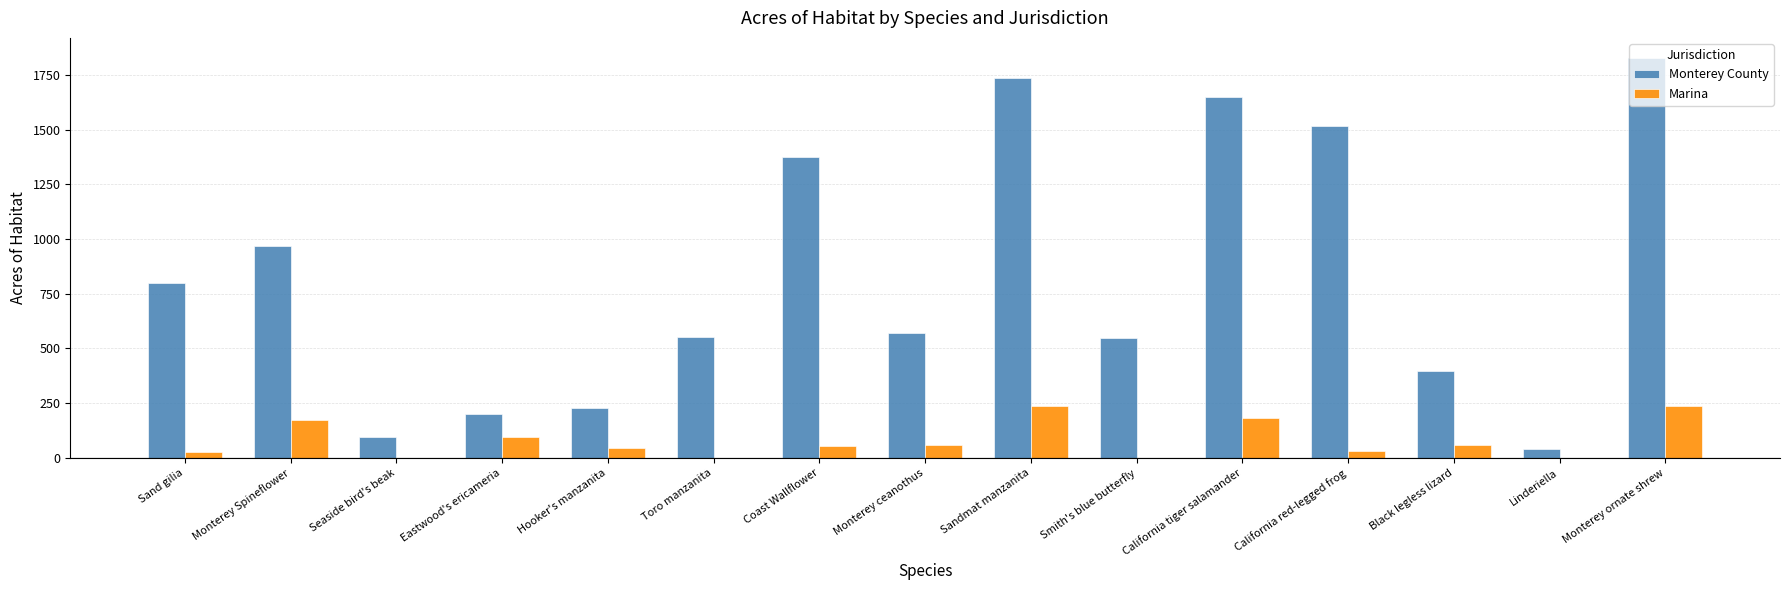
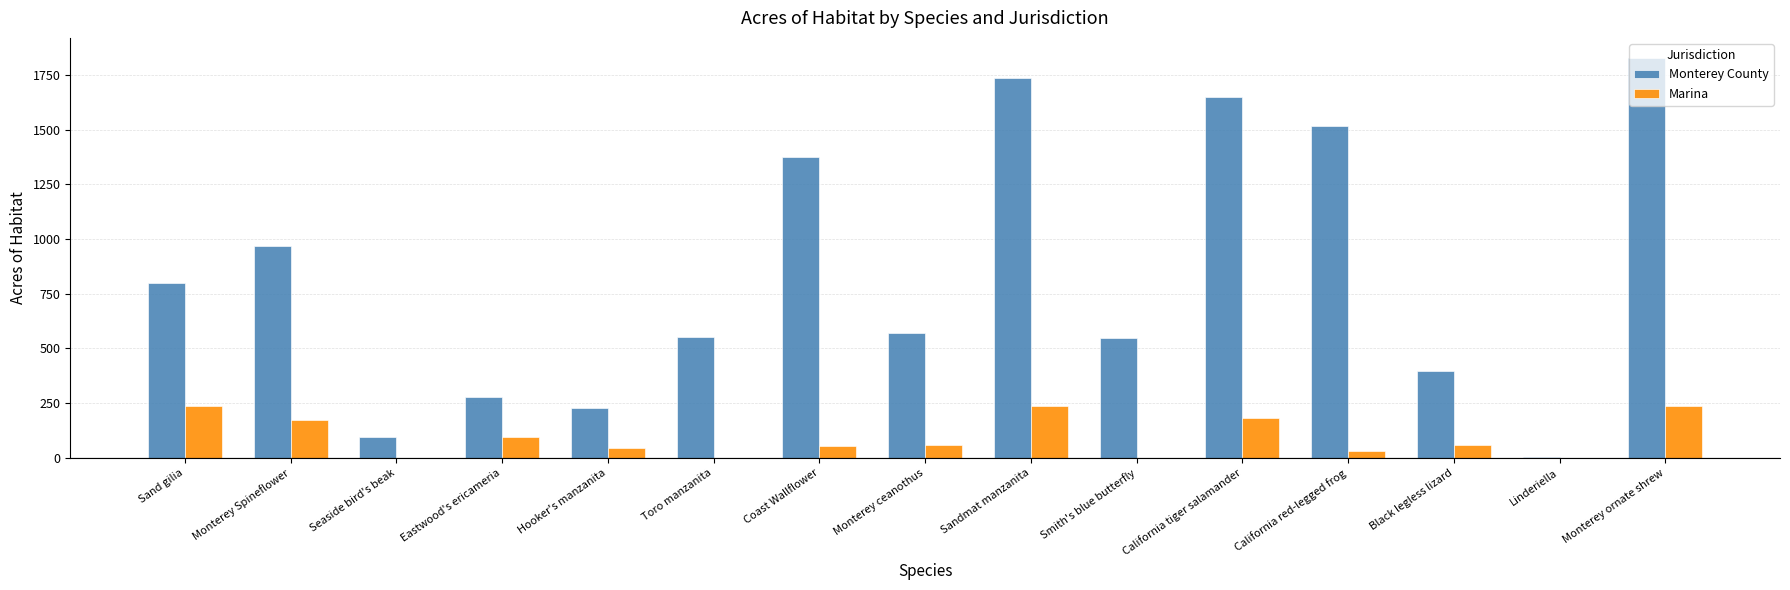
  {
    "Monterey County": {
      "Sand gilia": 800,
      "Monterey Spineflower": 970,
      "Seaside bird's beak": 100,
-     "Eastwood's ericameria": 200,
+     "Eastwood's ericameria": 280,
      "Hooker's manzanita": 230,
      "Toro manzanita": 550,
      "Coast Wallflower": 1370,
      "Monterey ceanothus": 570,
      "Sandmat manzanita": 1740,
      "Smith's blue butterfly": 550,
      "California tiger salamander": 1650,
      "California red-legged frog": 1520,
      "Black legless lizard": 400,
-     "Linderiella": 40
+     "Linderiella": 0
    },
    "Marina": {
-     "Sand gilia": 30,
+     "Sand gilia": 240,
      "Monterey Spineflower": 170,
      "Seaside bird's beak": 0,
      "Eastwood's ericameria": 100,
      "Hooker's manzanita": 40,
      "Toro manzanita": 0,
      "Coast Wallflower": 50,
      "Monterey ceanothus": 60,
      "Sandmat manzanita": 240,
      "California tiger salamander": 180,
      "California red-legged frog": 30,
      "Black legless lizard": 60,
      "Linderiella": 0,
      "Monterey ornate shrew": 240
    }
  }
